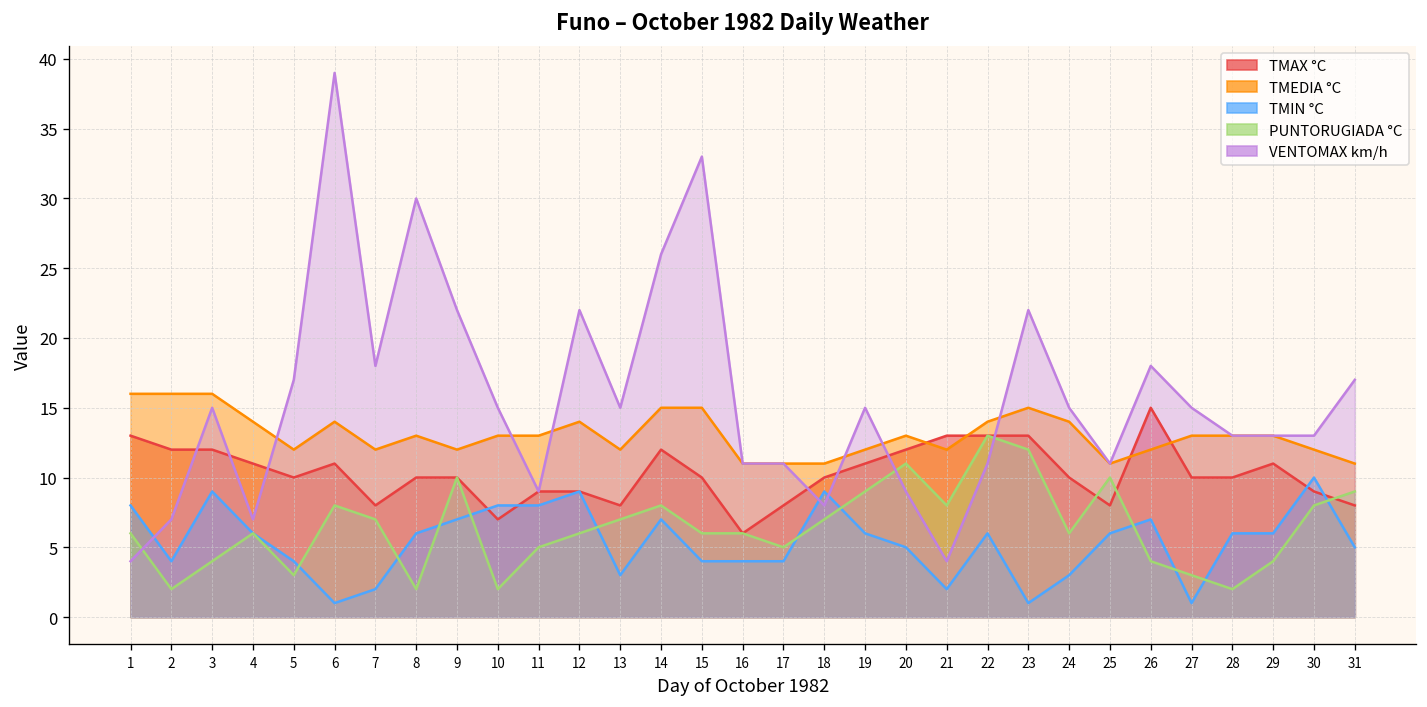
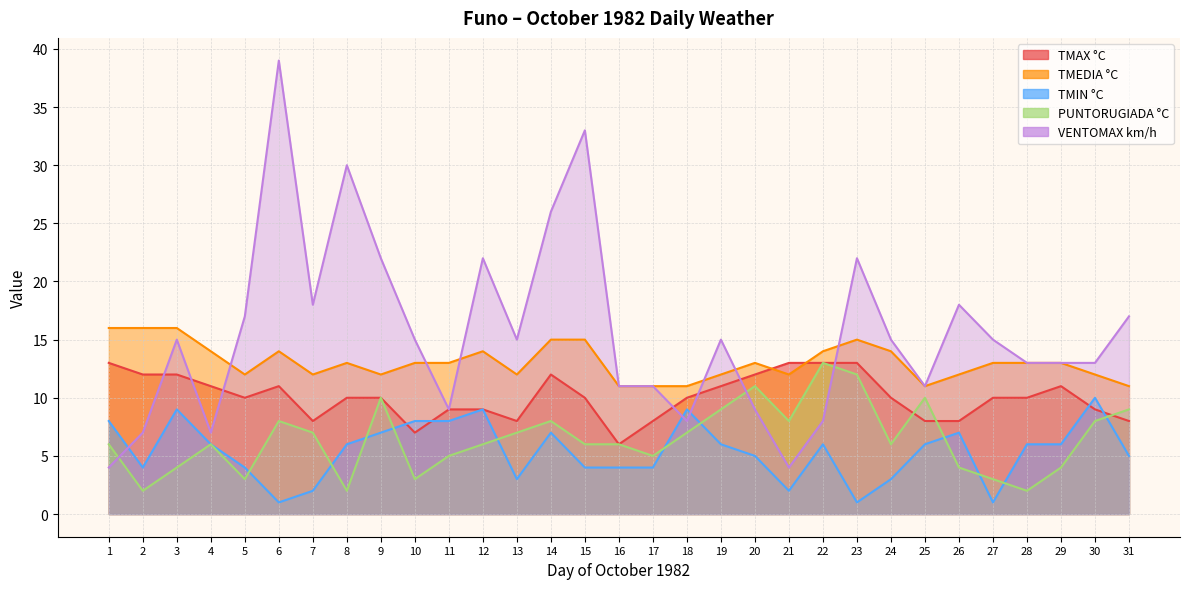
  {
    "TMAX °C": {
      "1": 13,
      "2": 12,
      "3": 12,
      "4": 11,
      "5": 10,
      "6": 11,
      "7": 8,
      "8": 10,
      "10": 7,
      "13": 8,
      "14": 12,
      "15": 10,
      "17": 8,
      "18": 10,
      "19": 11,
      "20": 12,
      "21": 13,
      "23": 13,
      "24": 10,
      "25": 8,
-     "26": 15,
+     "26": 8,
      "27": 10,
      "28": 10,
      "29": 11,
      "30": 9,
      "31": 8
    },
    "TMEDIA °C": {
      "1": 16,
      "2": 16,
      "3": 16,
      "4": 14,
      "5": 12,
      "6": 14,
      "7": 12,
      "8": 13,
      "9": 12,
      "10": 13,
      "11": 13,
      "12": 14,
      "13": 12,
      "14": 15,
      "15": 15,
      "18": 11,
      "19": 12,
      "20": 13,
      "21": 12,
      "22": 14,
      "23": 15,
      "24": 14,
      "26": 12,
      "27": 13,
      "30": 12,
      "31": 11
    },
    "TMIN °C": {
      "1": 8,
      "2": 4,
      "3": 9,
      "5": 4,
      "6": 1,
      "7": 2,
      "8": 6,
      "9": 7,
      "10": 8,
      "11": 8,
      "13": 3,
      "14": 7,
      "15": 4,
      "16": 4,
      "17": 4,
      "18": 9,
      "19": 6,
      "20": 5,
      "21": 2,
      "22": 6,
      "23": 1,
      "24": 3,
      "25": 6,
      "26": 7,
      "27": 1,
      "28": 6,
      "29": 6,
      "30": 10,
      "31": 5
    },
    "PUNTORUGIADA °C": {
      "1": 6,
      "2": 2,
      "3": 4,
      "5": 3,
      "6": 8,
      "7": 7,
      "8": 2,
-     "10": 2,
+     "10": 3,
      "11": 5,
      "12": 6,
      "13": 7,
      "14": 8,
      "15": 6,
      "17": 5,
      "18": 7,
      "19": 9,
      "20": 11,
      "21": 8,
      "23": 12,
      "24": 6,
      "25": 10,
      "26": 4,
      "27": 3,
      "28": 2,
      "29": 4,
      "30": 8,
      "31": 9
    },
    "VENTOMAX km/h": {
      "1": 4,
      "2": 7,
      "3": 15,
      "4": 7,
      "5": 17,
      "6": 39,
      "7": 18,
      "8": 30,
      "9": 22,
      "10": 15,
      "12": 22,
      "13": 15,
      "14": 26,
      "15": 33,
      "18": 8,
      "19": 15,
      "20": 9,
      "21": 4,
-     "22": 11,
+     "22": 8,
      "23": 22,
      "24": 15,
      "26": 18,
      "27": 15,
      "30": 13,
      "31": 17
    }
  }
